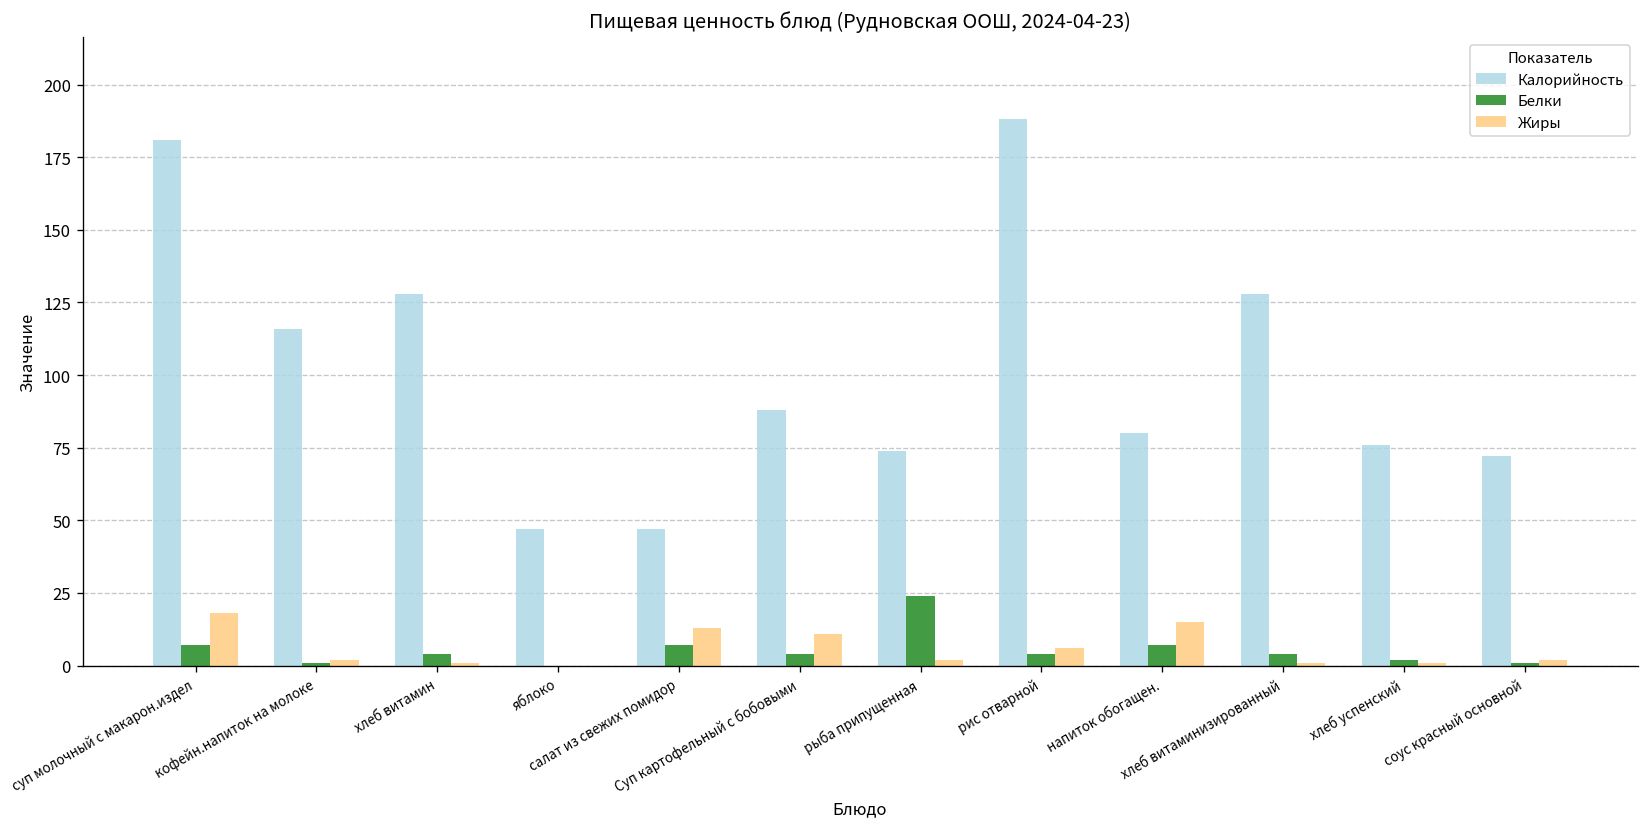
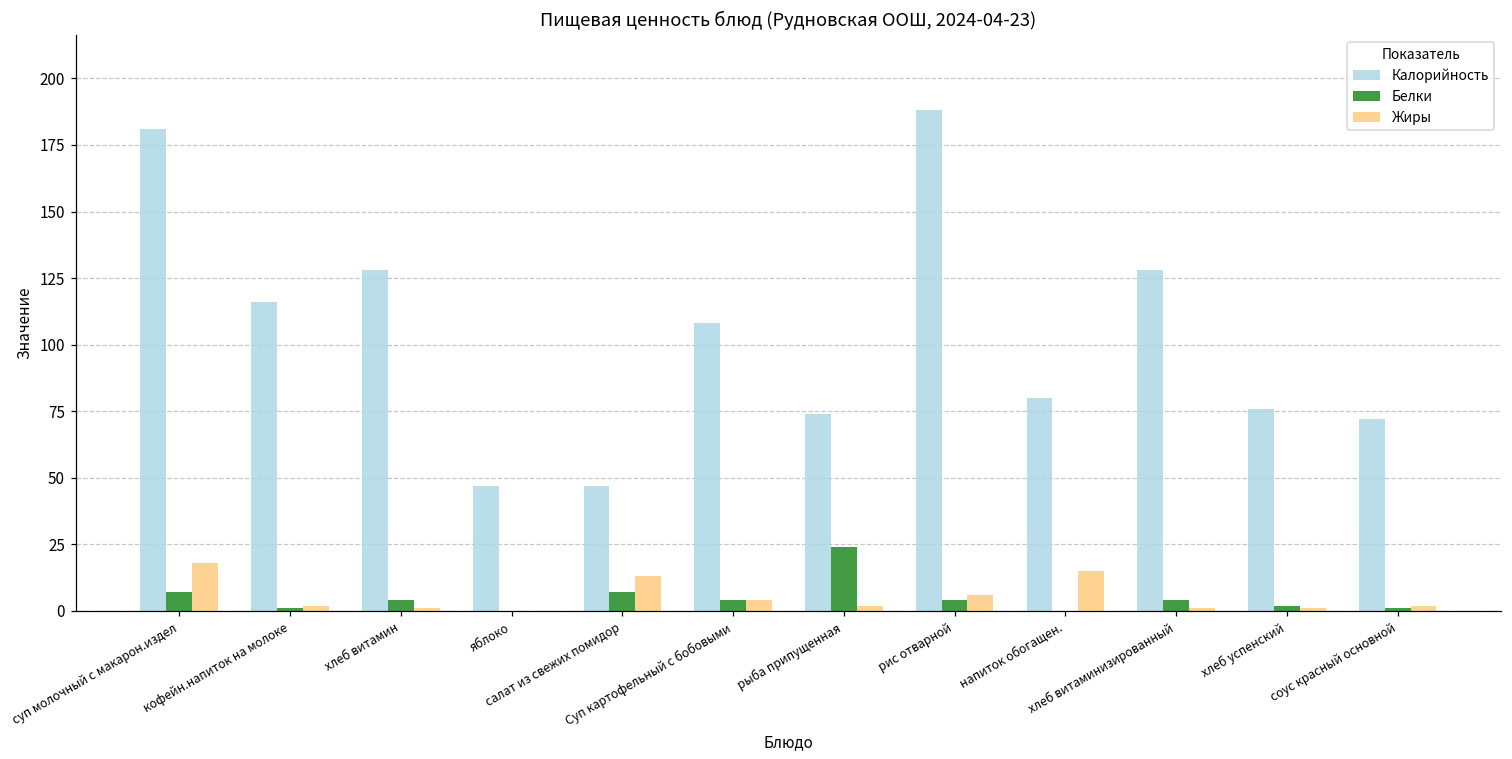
  {
    "Калорийность": {
      "суп молочный с макарон.издел": 181,
      "кофейн.напиток на молоке": 116,
      "хлеб витамин": 128,
      "яблоко": 47,
      "салат из свежих помидор": 47,
-     "Суп картофельный с бобовыми": 88,
+     "Суп картофельный с бобовыми": 108,
      "рыба припущенная": 74,
      "рис отварной": 188,
      "напиток обогащен.": 80,
      "хлеб витаминизированный": 128,
      "хлеб успенский": 76,
      "соус красный основной": 72
    },
    "Белки": {
      "суп молочный с макарон.издел": 7,
      "хлеб витамин": 4,
      "яблоко": 0,
      "салат из свежих помидор": 7,
      "Суп картофельный с бобовыми": 4,
      "рыба припущенная": 24,
      "рис отварной": 4,
-     "напиток обогащен.": 7,
+     "напиток обогащен.": 0,
      "хлеб витаминизированный": 4,
      "хлеб успенский": 2
    },
    "Жиры": {
      "суп молочный с макарон.издел": 18,
      "кофейн.напиток на молоке": 2,
      "яблоко": 0,
      "салат из свежих помидор": 13,
-     "Суп картофельный с бобовыми": 11,
+     "Суп картофельный с бобовыми": 4,
      "рыба припущенная": 2,
      "рис отварной": 6,
      "напиток обогащен.": 15,
      "соус красный основной": 2
    }
  }
